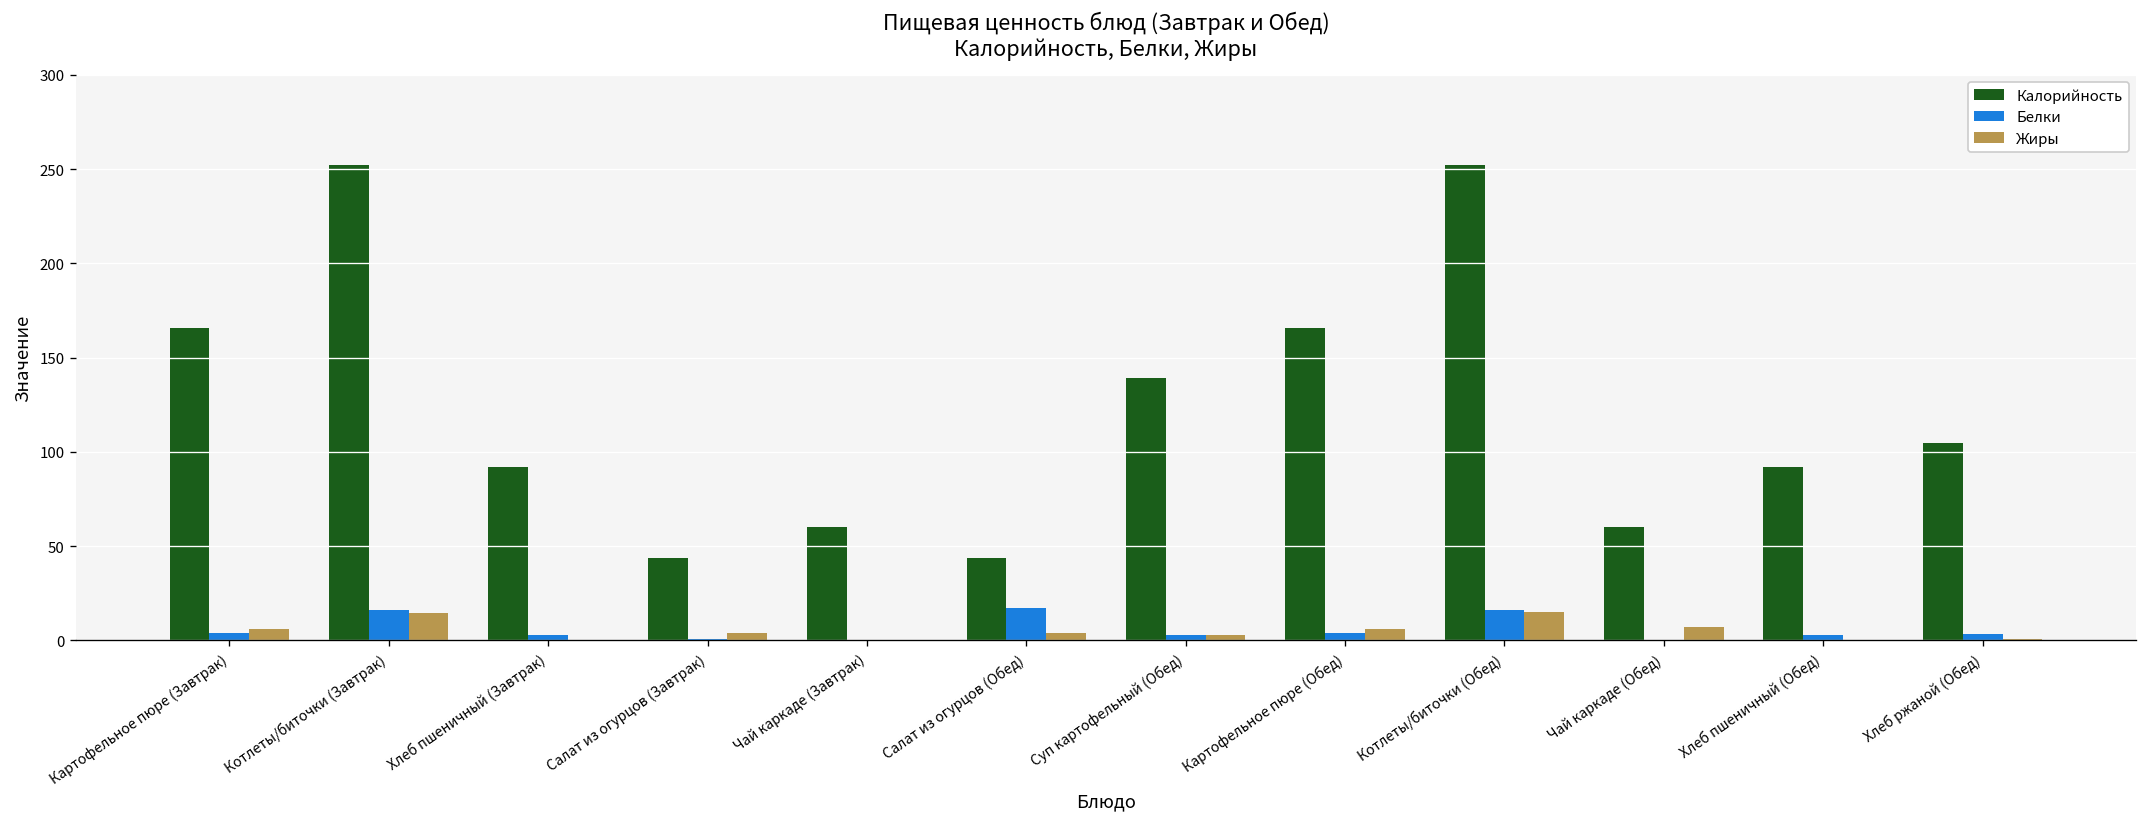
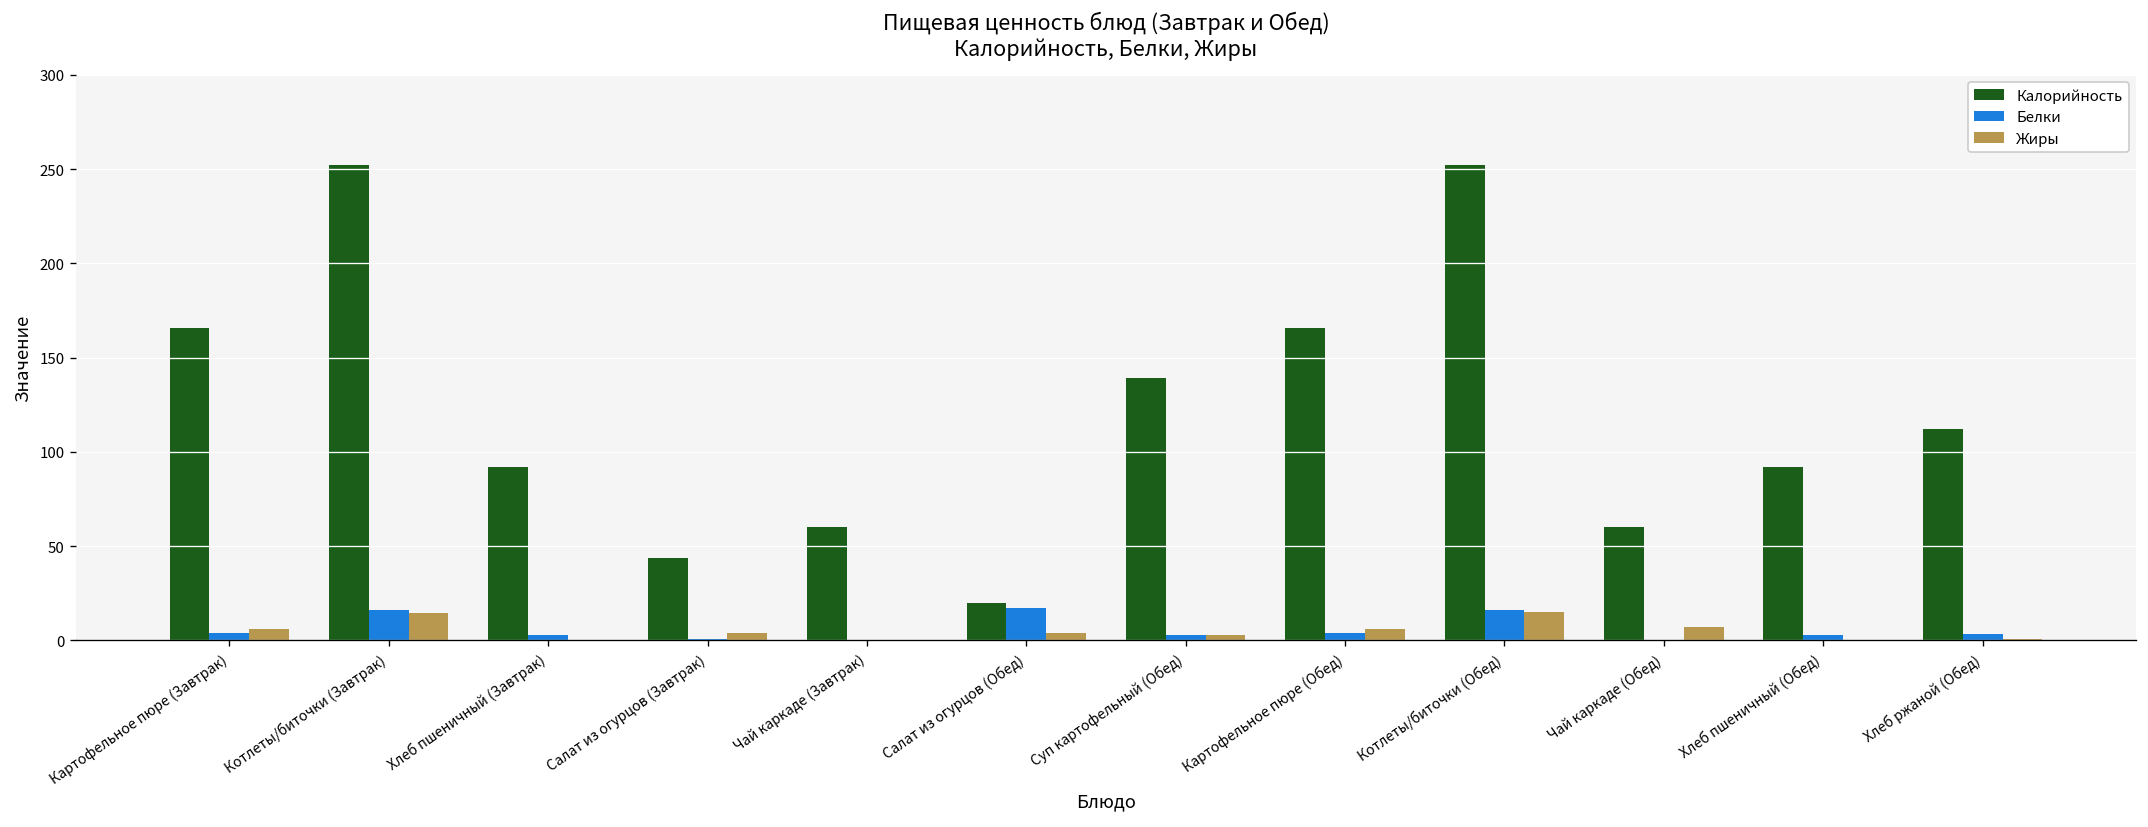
  {
    "Калорийность": {
      "Картофельное пюре (Завтрак)": 166,
      "Котлеты/биточки (Завтрак)": 252,
      "Хлеб пшеничный (Завтрак)": 92,
      "Салат из огурцов (Завтрак)": 44,
      "Чай каркаде (Завтрак)": 60,
-     "Салат из огурцов (Обед)": 44,
+     "Салат из огурцов (Обед)": 20,
      "Суп картофельный (Обед)": 139,
      "Картофельное пюре (Обед)": 166,
      "Котлеты/биточки (Обед)": 252,
      "Чай каркаде (Обед)": 60,
      "Хлеб пшеничный (Обед)": 92,
-     "Хлеб ржаной (Обед)": 105
+     "Хлеб ржаной (Обед)": 112
    },
    "Белки": {
      "Картофельное пюре (Завтрак)": 4,
      "Котлеты/биточки (Завтрак)": 16,
      "Хлеб пшеничный (Завтрак)": 3,
      "Салат из огурцов (Обед)": 17,
      "Суп картофельный (Обед)": 3,
      "Картофельное пюре (Обед)": 4,
      "Котлеты/биточки (Обед)": 16,
      "Чай каркаде (Обед)": 0,
      "Хлеб пшеничный (Обед)": 3,
      "Хлеб ржаной (Обед)": 3
    },
    "Жиры": {
      "Картофельное пюре (Завтрак)": 6,
      "Котлеты/биточки (Завтрак)": 15,
      "Хлеб пшеничный (Завтрак)": 0,
      "Салат из огурцов (Завтрак)": 4,
      "Салат из огурцов (Обед)": 4,
      "Суп картофельный (Обед)": 3,
      "Картофельное пюре (Обед)": 6,
      "Котлеты/биточки (Обед)": 15,
      "Чай каркаде (Обед)": 7
    }
  }
